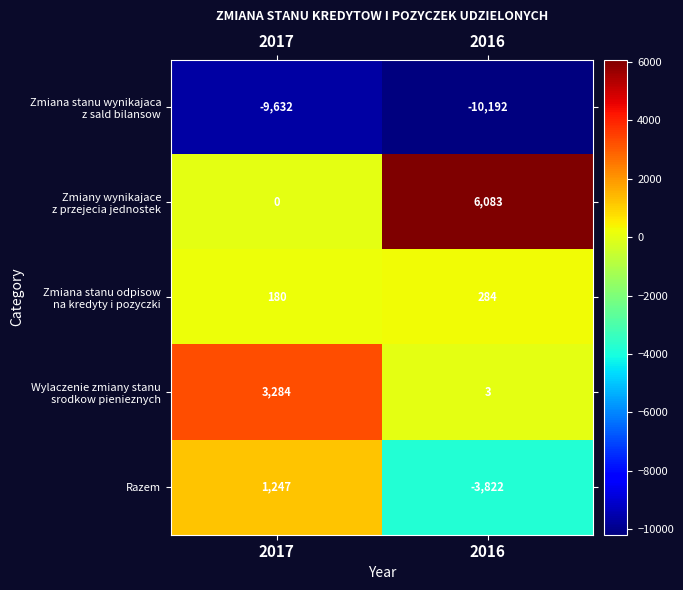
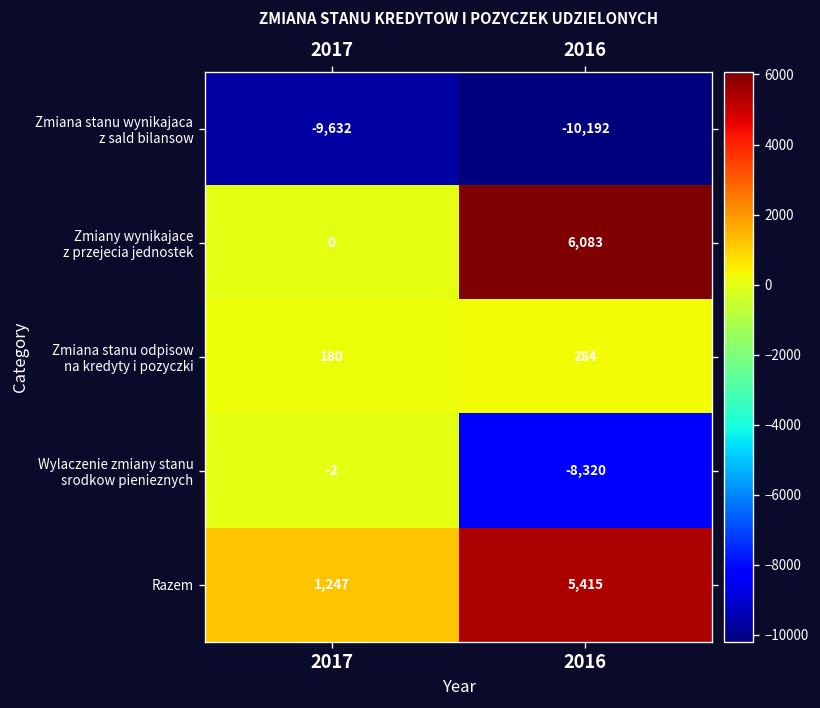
  {
    "Zmiana stanu wynikajaca z sald bilansow": {
      "2017": "-9,632",
      "2016": "-10,192"
    },
    "Zmiany wynikajace z przejecia jednostek": {
      "2017": "0",
      "2016": "6,083"
    },
    "Zmiana stanu odpisow na kredyty i pozyczki": {
      "2017": "180",
      "2016": "284"
    },
    "Wylaczenie zmiany stanu srodkow pienieznych": {
-     "2017": "3,284",
-     "2016": "3"
+     "2017": "-2",
+     "2016": "-8,320"
    },
    "Razem": {
      "2017": "1,247",
-     "2016": "-3,822"
+     "2016": "5,415"
    }
  }
